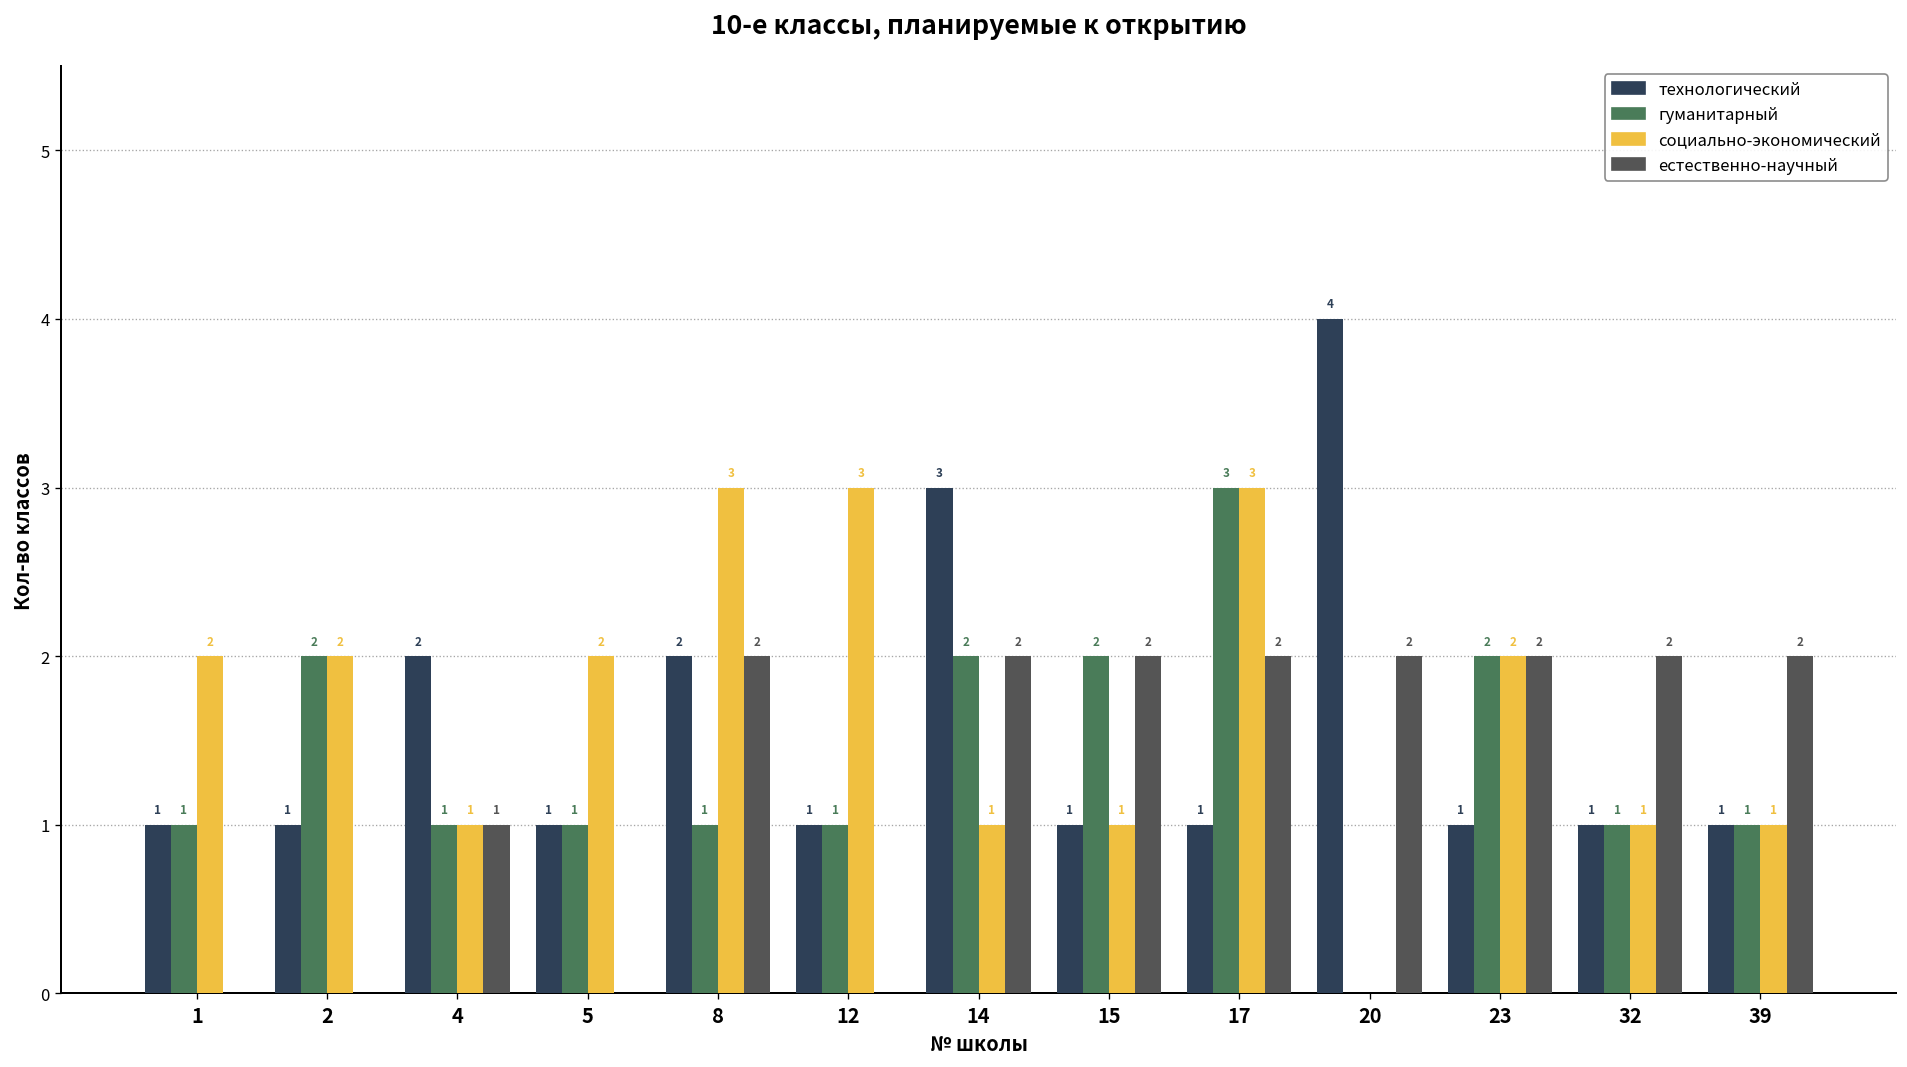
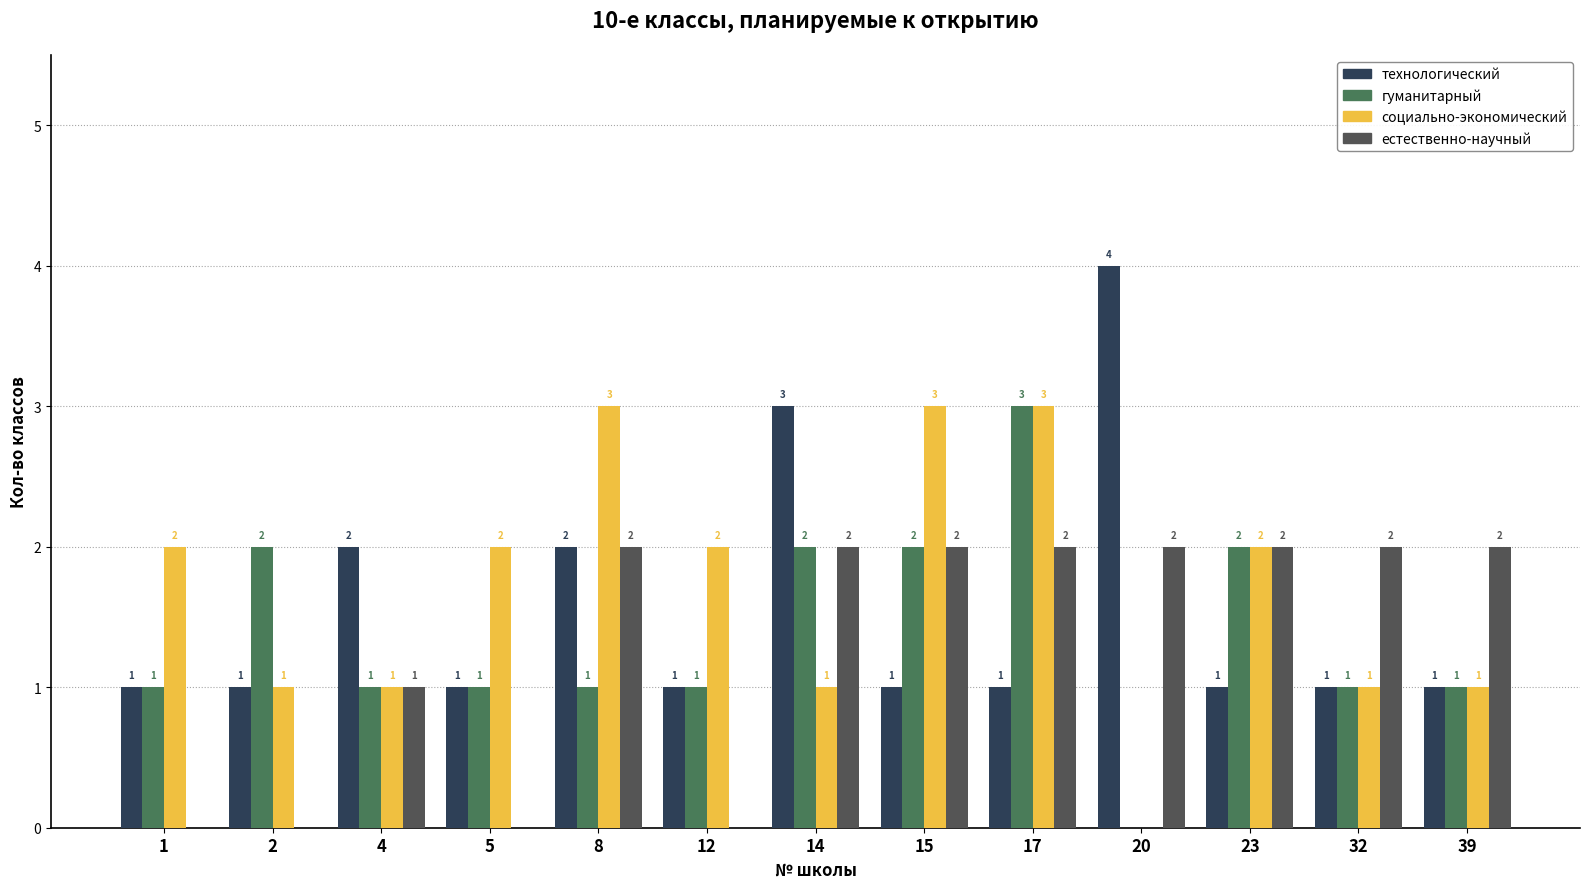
  {
    "социально-экономический": {
      "1": 2,
-     "2": 2,
+     "2": 1,
      "4": 1,
      "5": 2,
      "8": 3,
-     "12": 3,
+     "12": 2,
      "14": 1,
-     "15": 1,
+     "15": 3,
      "17": 3,
      "23": 2,
      "32": 1,
      "39": 1
    }
  }
